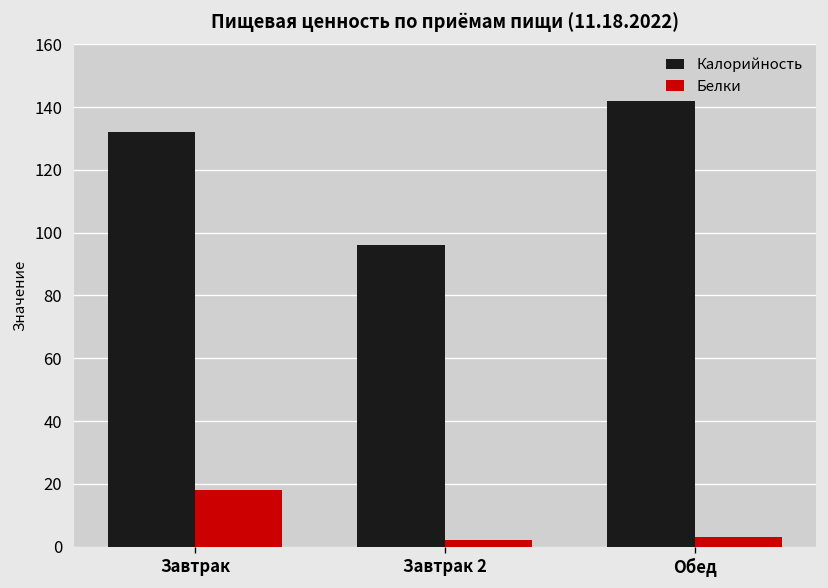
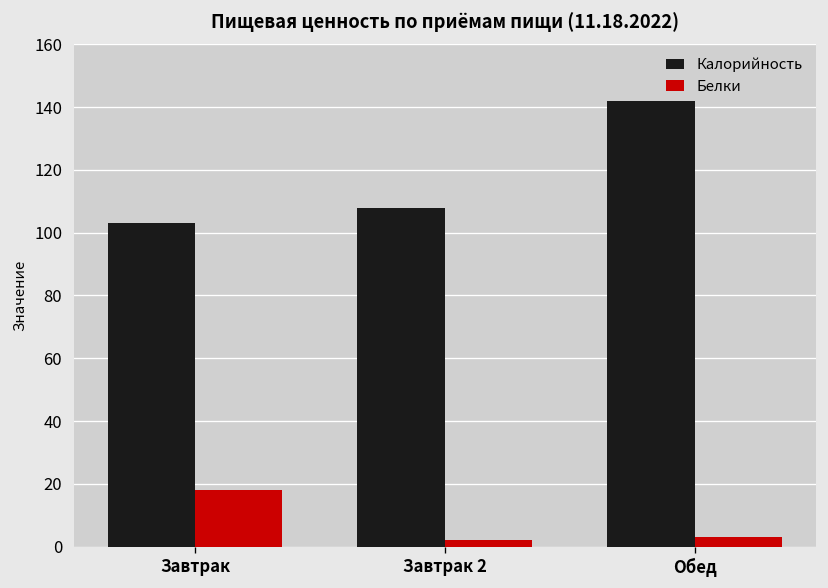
  {
    "Калорийность": {
-     "Завтрак": 132,
-     "Завтрак 2": 96,
+     "Завтрак": 103,
+     "Завтрак 2": 108,
      "Обед": 142
    },
    "Белки": {
      "Завтрак": 18,
      "Завтрак 2": 2,
      "Обед": 3
    }
  }
